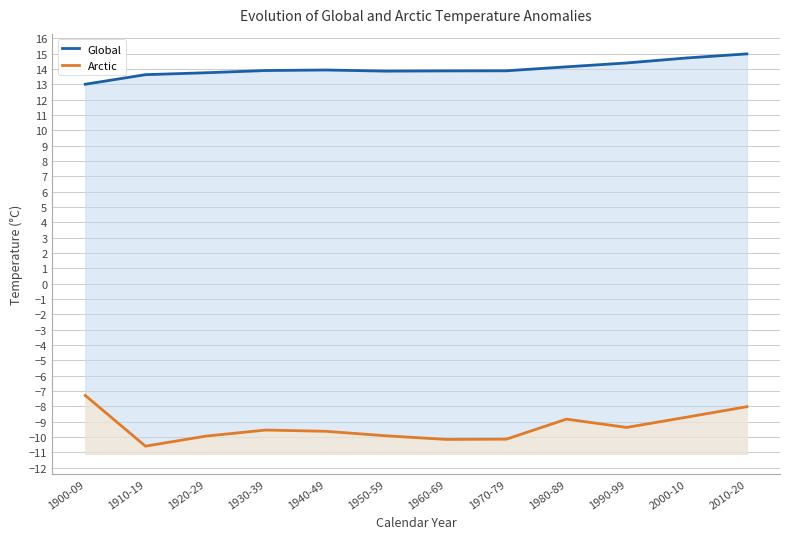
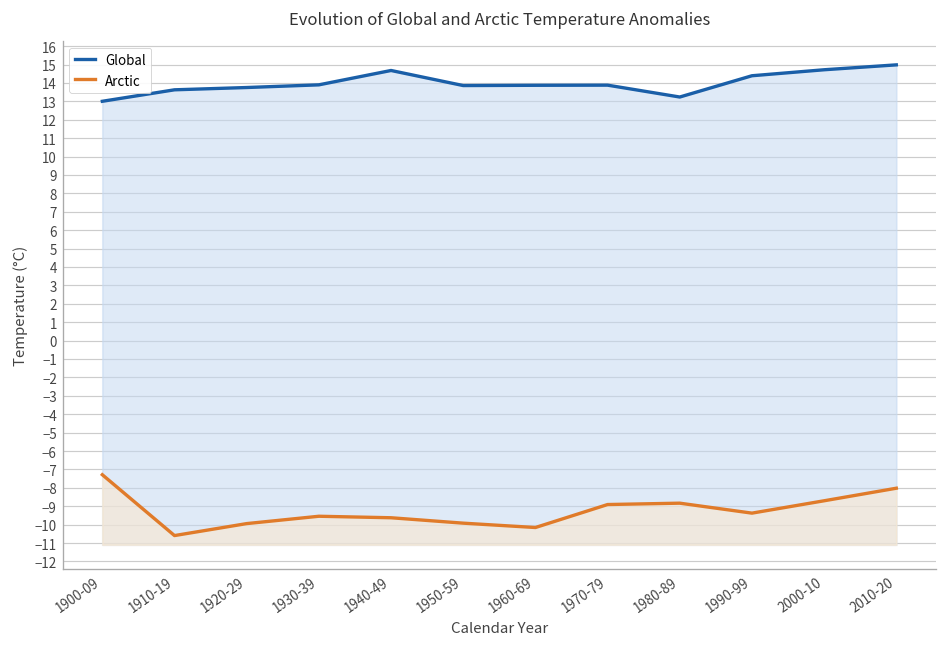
  {
    "Global": {
      "1900-09": 13.0,
      "1910-19": 13.6,
      "1920-29": 13.7,
      "1930-39": 13.9,
-     "1940-49": 13.9,
+     "1940-49": 14.7,
      "1950-59": 13.9,
      "1960-69": 13.9,
      "1970-79": 13.9,
-     "1980-89": 14.1,
+     "1980-89": 13.2,
      "1990-99": 14.4,
      "2000-10": 14.7,
      "2010-20": 15.0
    },
    "Arctic": {
      "1900-09": -7.3,
      "1910-19": -10.6,
      "1920-29": -9.9,
      "1930-39": -9.5,
      "1940-49": -9.6,
      "1950-59": -9.9,
      "1960-69": -10.2,
-     "1970-79": -10.1,
+     "1970-79": -8.9,
      "1980-89": -8.8,
      "1990-99": -9.4,
      "2000-10": -8.7,
      "2010-20": -8.0
    }
  }
